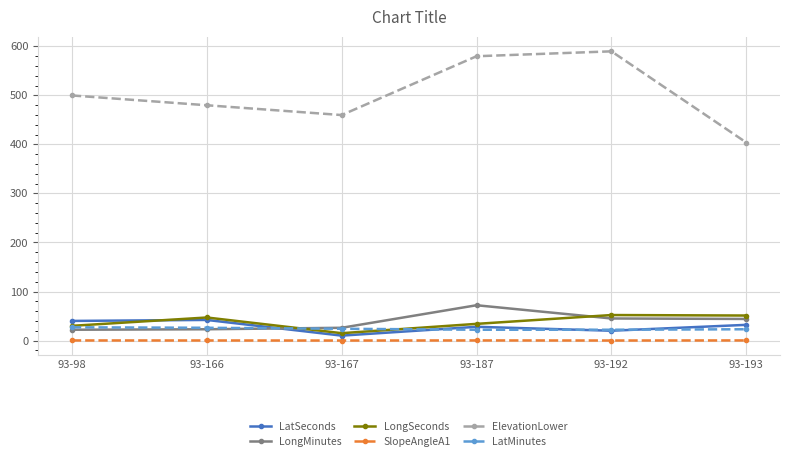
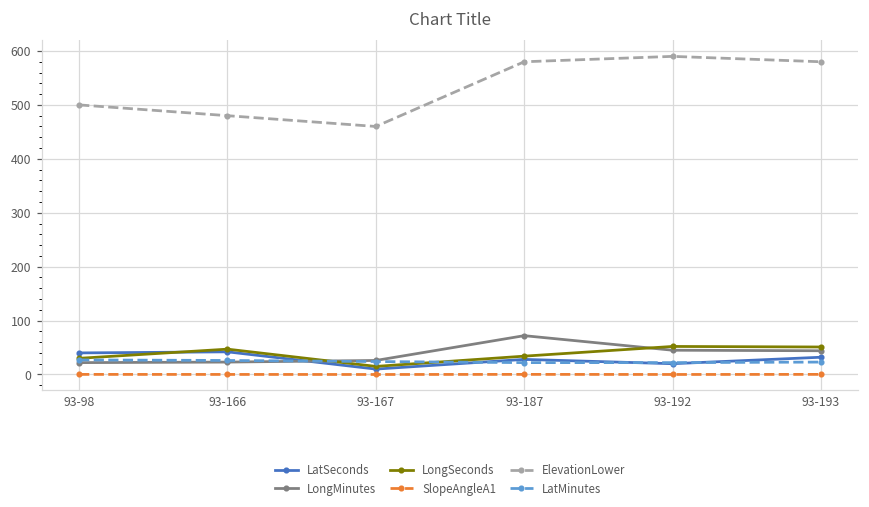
  {
    "LongMinutes": {
      "93-187": 70,
      "93-192": 50,
      "93-193": 40
    },
    "LongSeconds": {
      "93-187": 30,
      "93-192": 50,
      "93-193": 50
    },
    "SlopeAngleA1": {
      "93-98": 0,
      "93-166": 0,
      "93-167": 0,
      "93-187": 0,
      "93-192": 0,
      "93-193": 0
    },
    "ElevationLower": {
      "93-98": 500,
      "93-166": 480,
      "93-167": 460,
      "93-187": 580,
      "93-192": 590,
-     "93-193": 400
+     "93-193": 580
    }
  }
